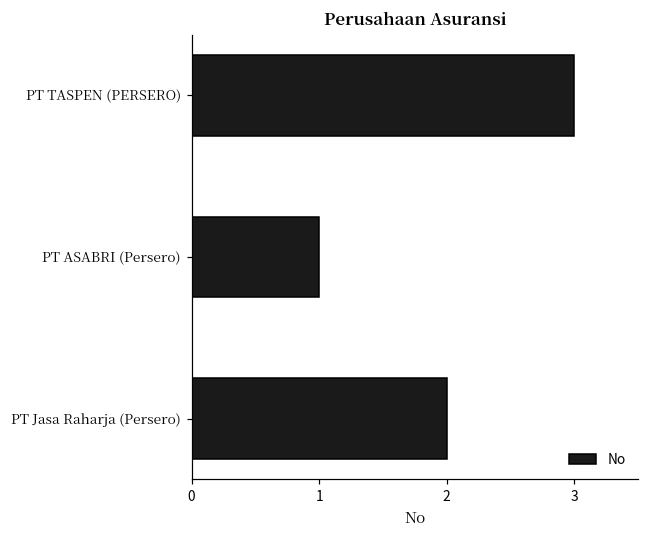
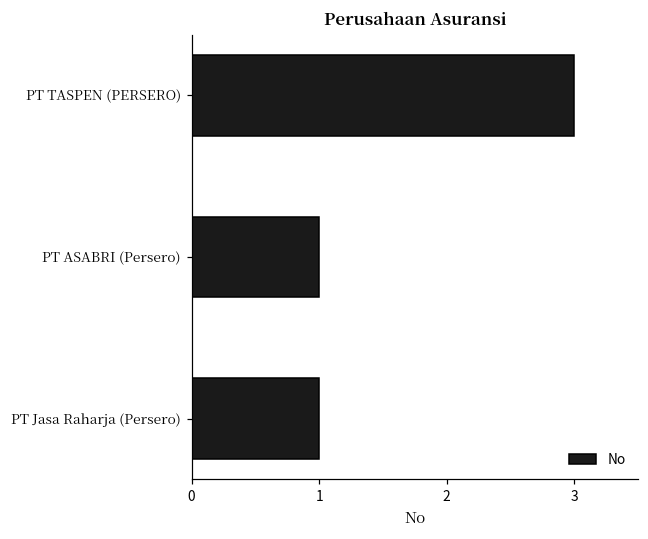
  {
    "PT TASPEN (PERSERO)": 3,
    "PT ASABRI (Persero)": 1,
-   "PT Jasa Raharja (Persero)": 2
+   "PT Jasa Raharja (Persero)": 1
  }
